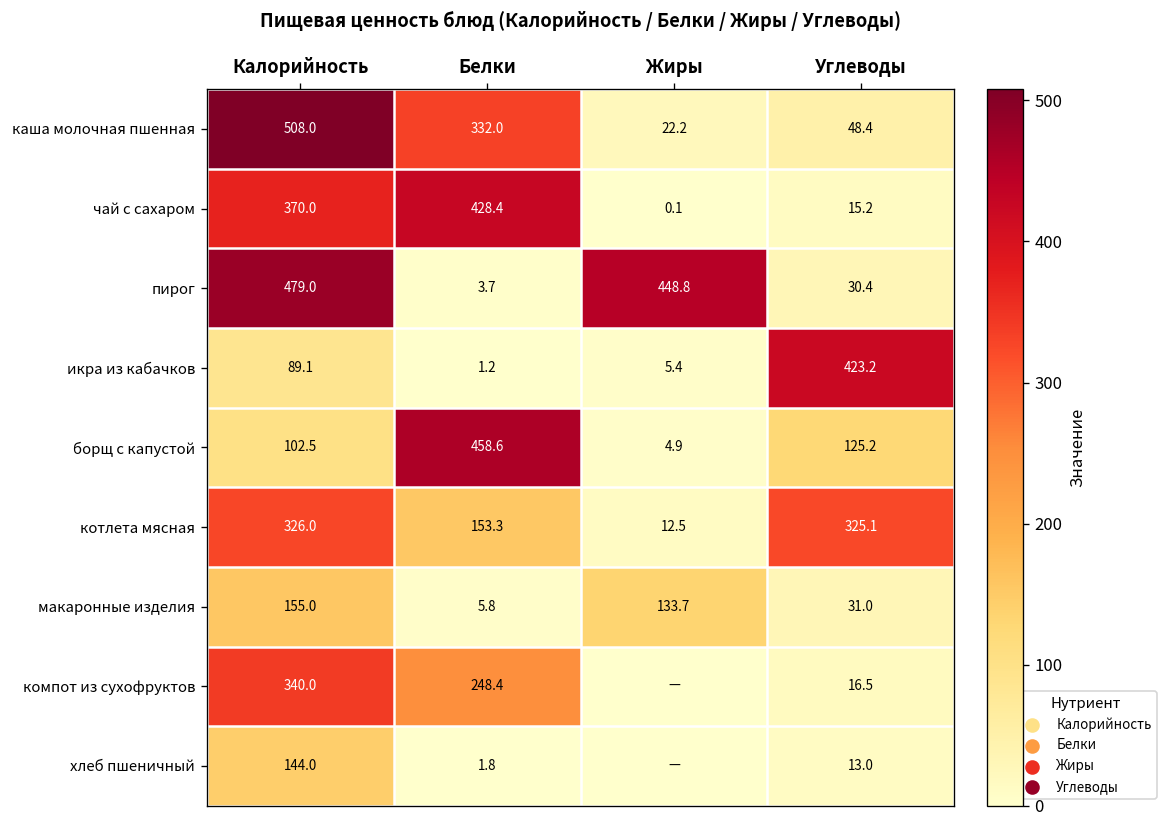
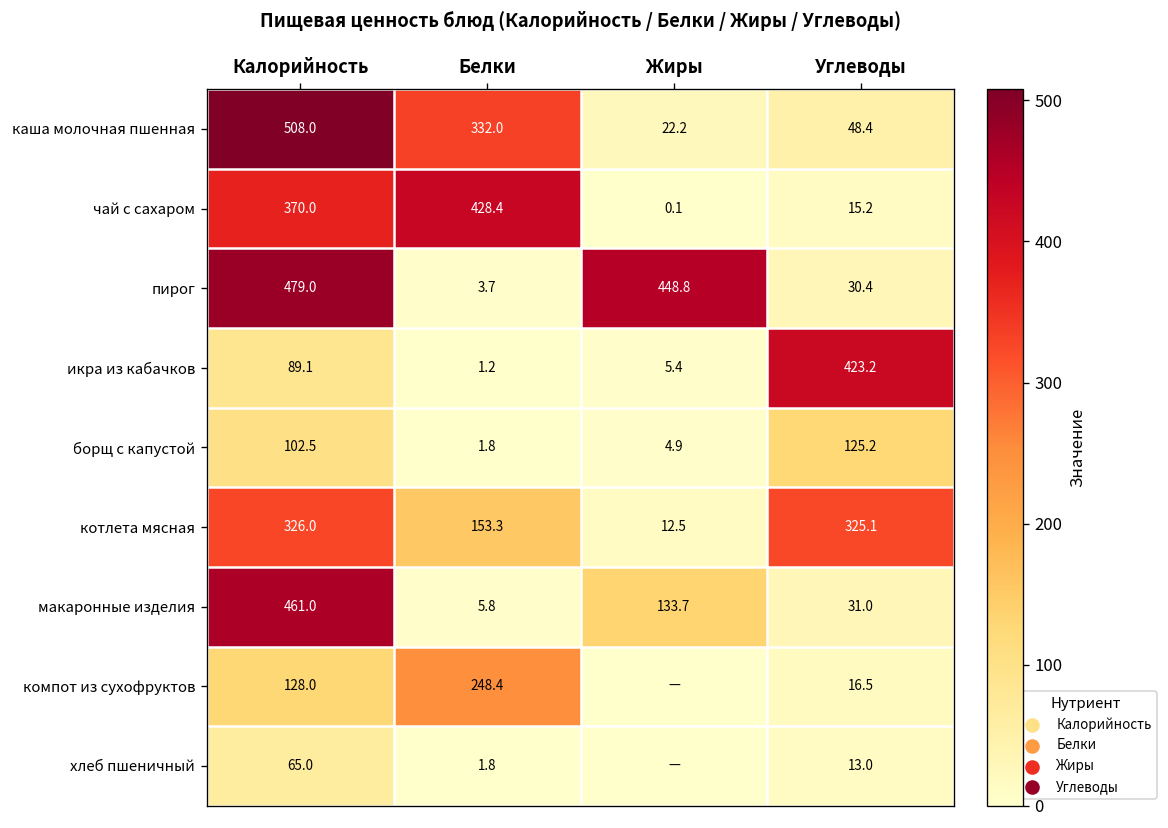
  {
    "каша молочная пшенная": {
      "Калорийность": 508.0,
      "Белки": 332.0,
      "Жиры": 22.2,
      "Углеводы": 48.4
    },
    "чай с сахаром": {
      "Калорийность": 370.0,
      "Белки": 428.4,
      "Жиры": 0.1,
      "Углеводы": 15.2
    },
    "пирог": {
      "Калорийность": 479.0,
      "Белки": 3.7,
      "Жиры": 448.8,
      "Углеводы": 30.4
    },
    "икра из кабачков": {
      "Калорийность": 89.1,
      "Белки": 1.2,
      "Жиры": 5.4,
      "Углеводы": 423.2
    },
    "борщ с капустой": {
      "Калорийность": 102.5,
-     "Белки": 458.6,
+     "Белки": 1.8,
      "Жиры": 4.9,
      "Углеводы": 125.2
    },
    "котлета мясная": {
      "Калорийность": 326.0,
      "Белки": 153.3,
      "Жиры": 12.5,
      "Углеводы": 325.1
    },
    "макаронные изделия": {
-     "Калорийность": 155.0,
+     "Калорийность": 461.0,
      "Белки": 5.8,
      "Жиры": 133.7,
      "Углеводы": 31.0
    },
    "компот из сухофруктов": {
-     "Калорийность": 340.0,
+     "Калорийность": 128.0,
      "Белки": 248.4,
      "Углеводы": 16.5
    },
    "хлеб пшеничный": {
-     "Калорийность": 144.0,
+     "Калорийность": 65.0,
      "Белки": 1.8,
      "Углеводы": 13.0
    }
  }
